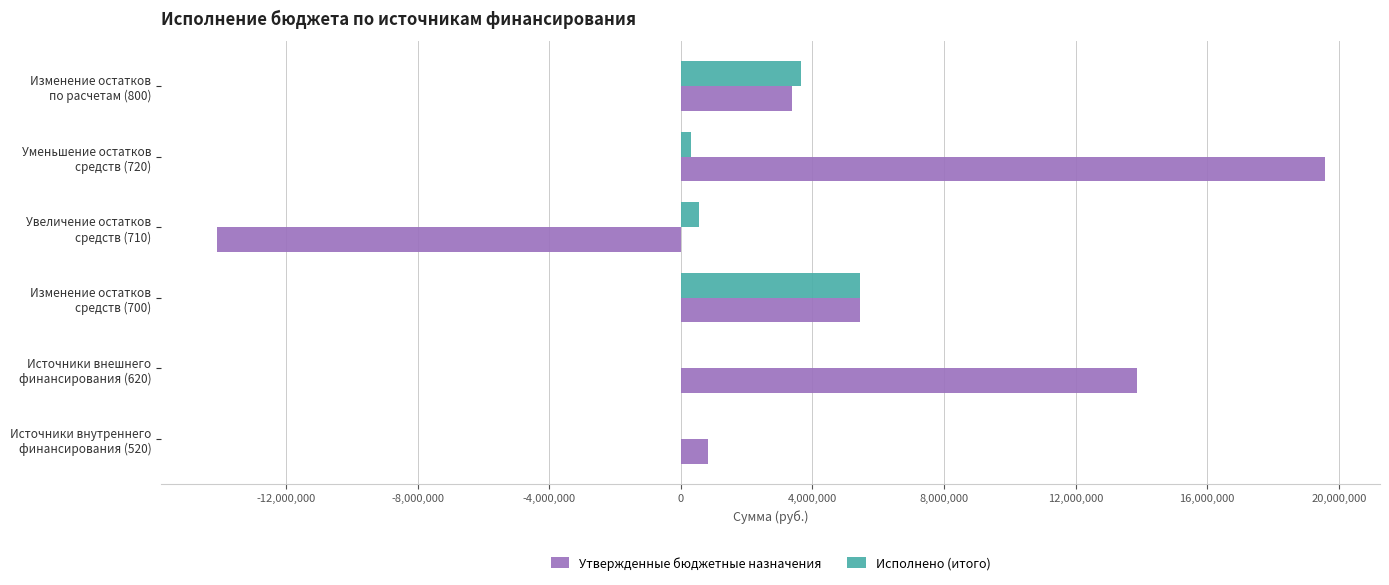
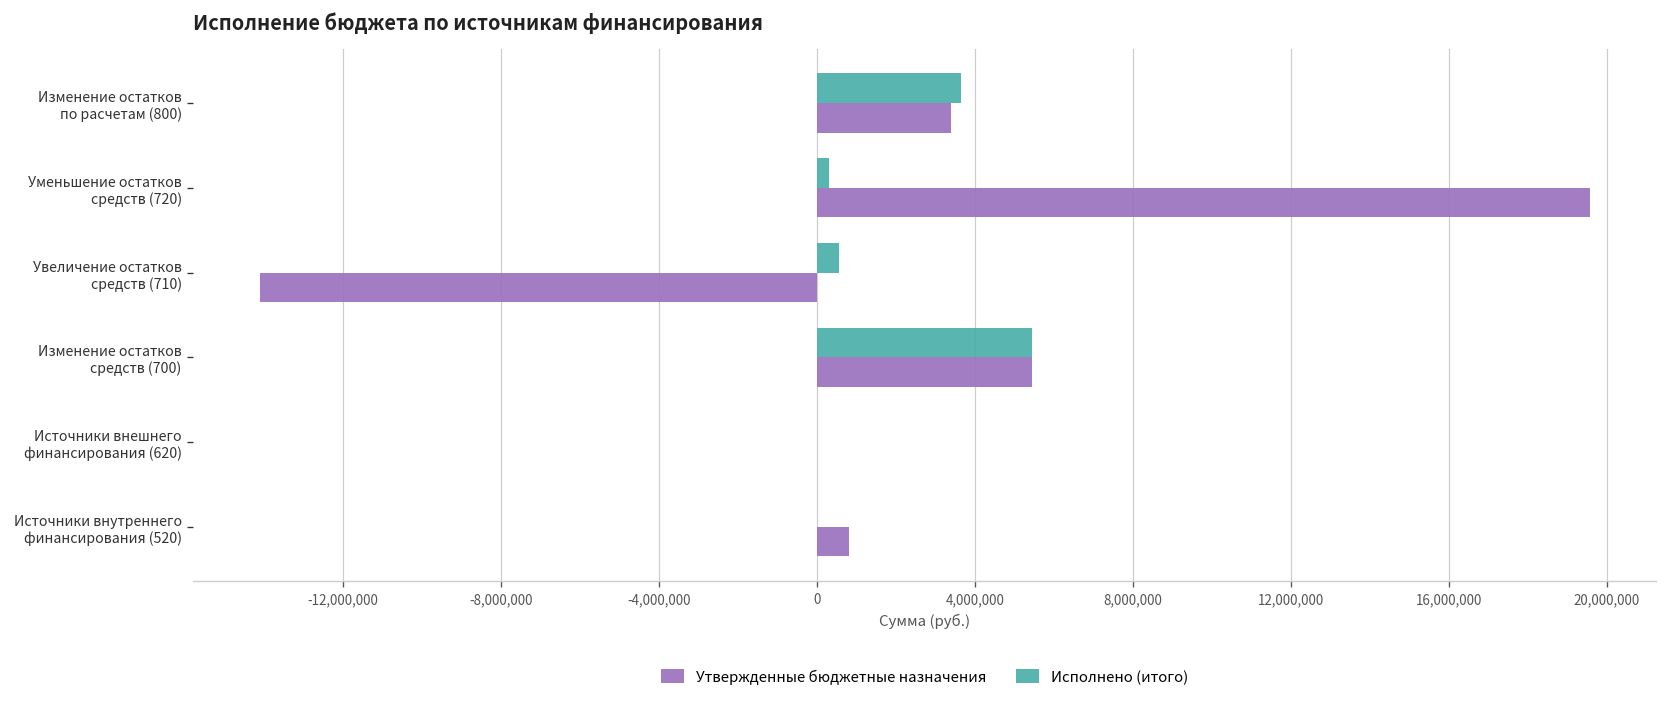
  {
    "Утвержденные бюджетные назначения": {
      "Изменение остатков по расчетам (800)": "3,400,000",
      "Уменьшение остатков средств (720)": "19,600,000",
      "Увеличение остатков средств (710)": "-14,100,000",
      "Изменение остатков средств (700)": "5,500,000",
-     "Источники внешнего финансирования (620)": "13,900,000",
+     "Источники внешнего финансирования (620)": "0",
      "Источники внутреннего финансирования (520)": "800,000"
    },
    "Исполнено (итого)": {
      "Изменение остатков по расчетам (800)": "3,600,000",
      "Уменьшение остатков средств (720)": "300,000",
      "Увеличение остатков средств (710)": "600,000",
      "Изменение остатков средств (700)": "5,500,000",
      "Источники внешнего финансирования (620)": "0",
      "Источники внутреннего финансирования (520)": "0"
    }
  }
